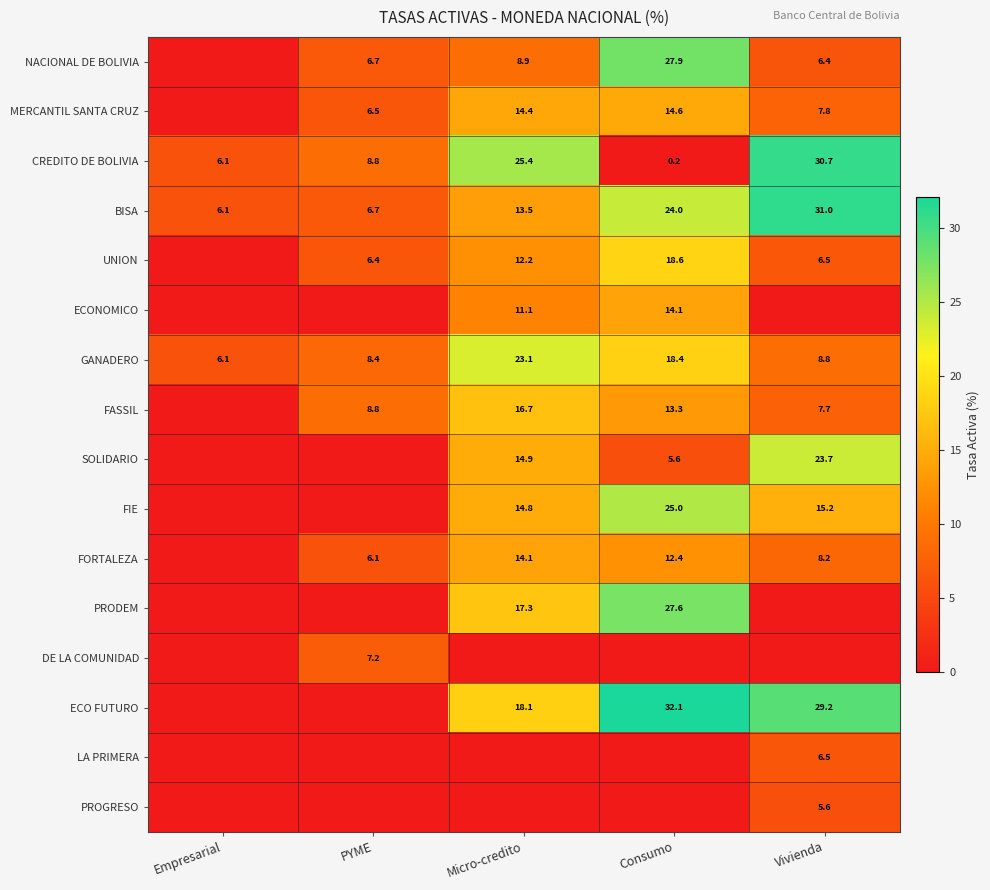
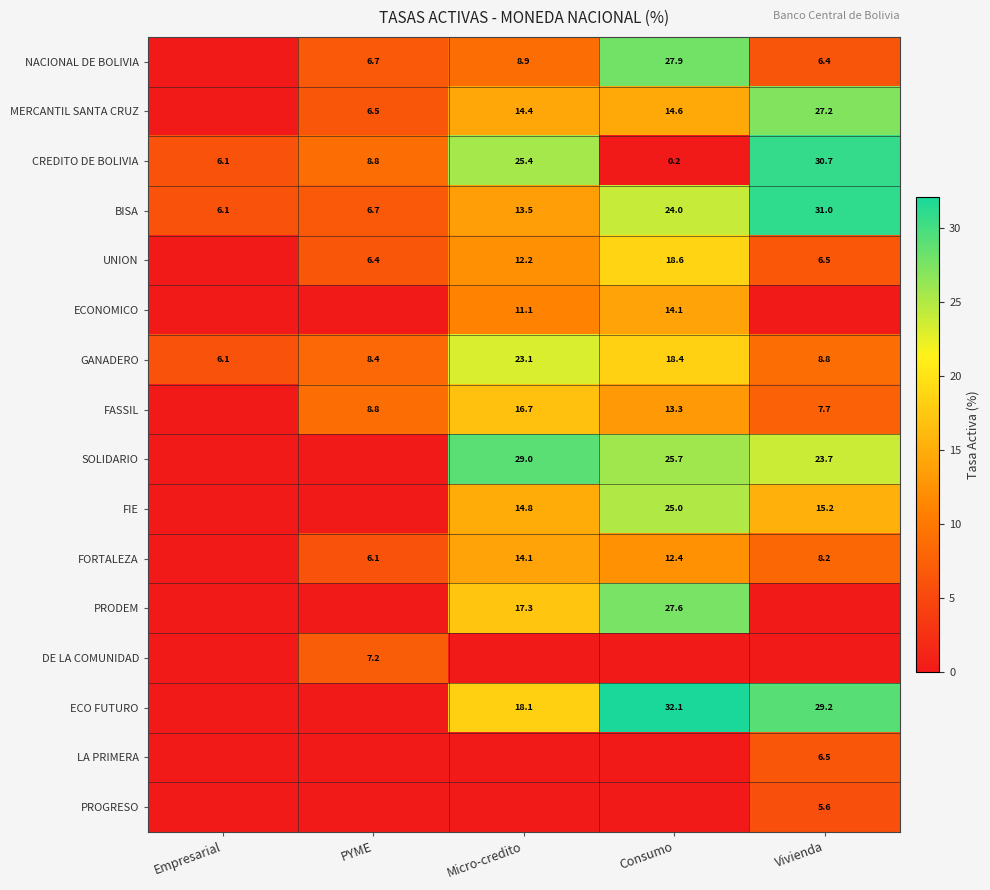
  {
    "NACIONAL DE BOLIVIA": {
      "PYME": 6.7,
      "Micro-credito": 8.9,
      "Consumo": 27.9,
      "Vivienda": 6.4
    },
    "MERCANTIL SANTA CRUZ": {
      "PYME": 6.5,
      "Micro-credito": 14.4,
      "Consumo": 14.6,
-     "Vivienda": 7.8
+     "Vivienda": 27.2
    },
    "CREDITO DE BOLIVIA": {
      "Empresarial": 6.1,
      "PYME": 8.8,
      "Micro-credito": 25.4,
      "Consumo": 0.2,
      "Vivienda": 30.7
    },
    "BISA": {
      "Empresarial": 6.1,
      "PYME": 6.7,
      "Micro-credito": 13.5,
      "Consumo": 24.0,
      "Vivienda": 31.0
    },
    "UNION": {
      "PYME": 6.4,
      "Micro-credito": 12.2,
      "Consumo": 18.6,
      "Vivienda": 6.5
    },
    "ECONOMICO": {
      "Micro-credito": 11.1,
      "Consumo": 14.1
    },
    "GANADERO": {
      "Empresarial": 6.1,
      "PYME": 8.4,
      "Micro-credito": 23.1,
      "Consumo": 18.4,
      "Vivienda": 8.8
    },
    "FASSIL": {
      "PYME": 8.8,
      "Micro-credito": 16.7,
      "Consumo": 13.3,
      "Vivienda": 7.7
    },
    "SOLIDARIO": {
-     "Micro-credito": 14.9,
-     "Consumo": 5.6,
+     "Micro-credito": 29.0,
+     "Consumo": 25.7,
      "Vivienda": 23.7
    },
    "FIE": {
      "Micro-credito": 14.8,
      "Consumo": 25.0,
      "Vivienda": 15.2
    },
    "FORTALEZA": {
      "PYME": 6.1,
      "Micro-credito": 14.1,
      "Consumo": 12.4,
      "Vivienda": 8.2
    },
    "PRODEM": {
      "Micro-credito": 17.3,
      "Consumo": 27.6
    },
    "DE LA COMUNIDAD": {
      "PYME": 7.2
    },
    "ECO FUTURO": {
      "Micro-credito": 18.1,
      "Consumo": 32.1,
      "Vivienda": 29.2
    },
    "LA PRIMERA": {
      "Vivienda": 6.5
    },
    "PROGRESO": {
      "Vivienda": 5.6
    }
  }
